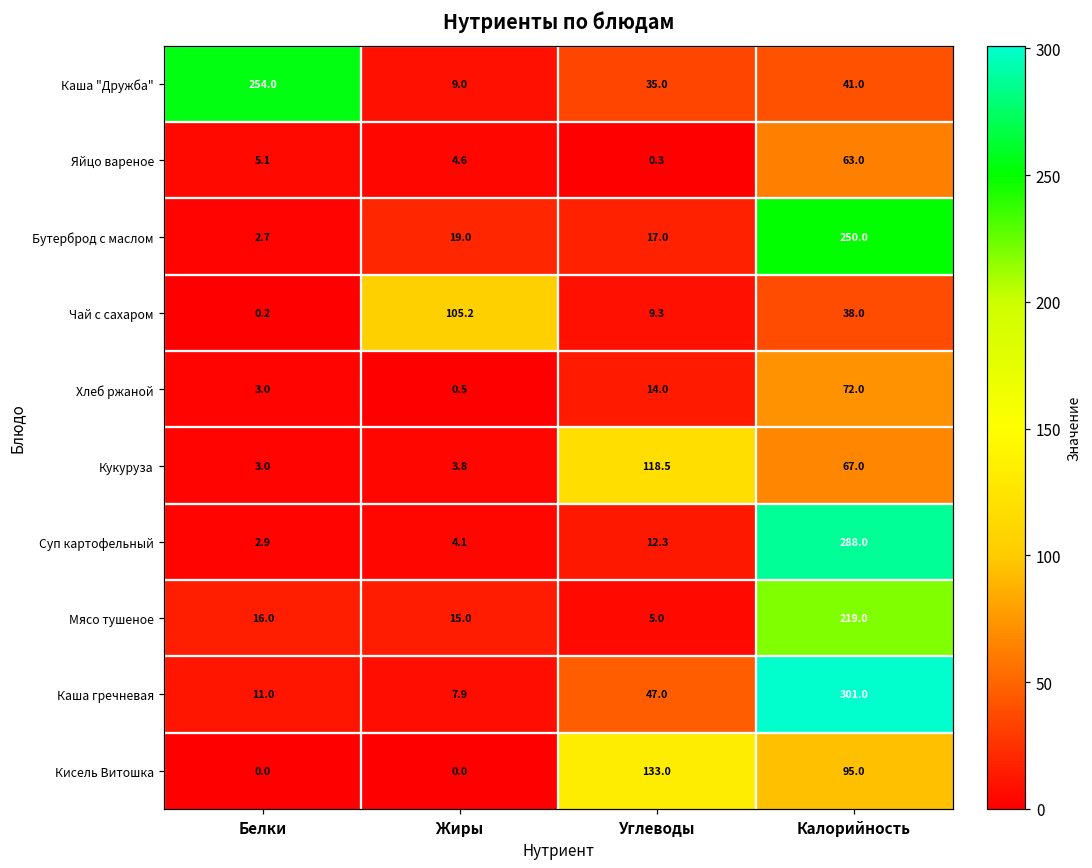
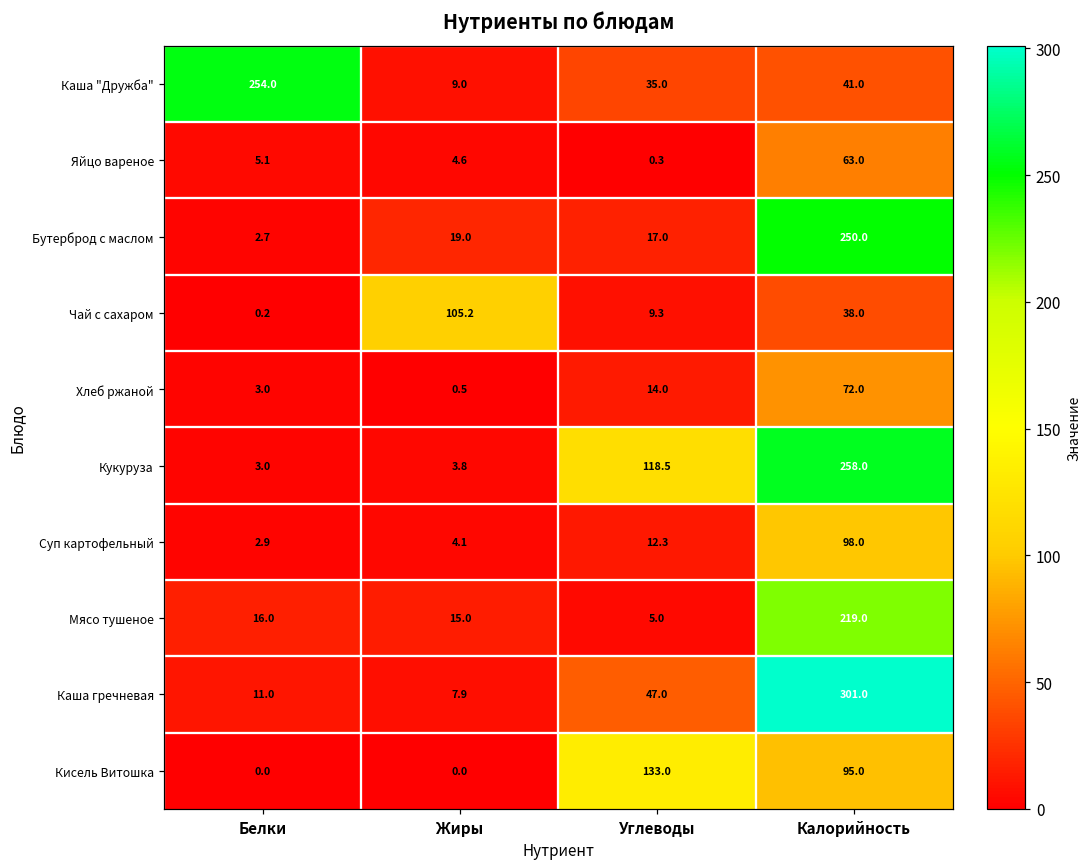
  {
    "Каша \"Дружба\"": {
      "Белки": 254.0,
      "Жиры": 9.0,
      "Углеводы": 35.0,
      "Калорийность": 41.0
    },
    "Яйцо вареное": {
      "Белки": 5.1,
      "Жиры": 4.6,
      "Углеводы": 0.3,
      "Калорийность": 63.0
    },
    "Бутерброд с маслом": {
      "Белки": 2.7,
      "Жиры": 19.0,
      "Углеводы": 17.0,
      "Калорийность": 250.0
    },
    "Чай с сахаром": {
      "Белки": 0.2,
      "Жиры": 105.2,
      "Углеводы": 9.3,
      "Калорийность": 38.0
    },
    "Хлеб ржаной": {
      "Белки": 3.0,
      "Жиры": 0.5,
      "Углеводы": 14.0,
      "Калорийность": 72.0
    },
    "Кукуруза": {
      "Белки": 3.0,
      "Жиры": 3.8,
      "Углеводы": 118.5,
-     "Калорийность": 67.0
+     "Калорийность": 258.0
    },
    "Суп картофельный": {
      "Белки": 2.9,
      "Жиры": 4.1,
      "Углеводы": 12.3,
-     "Калорийность": 288.0
+     "Калорийность": 98.0
    },
    "Мясо тушеное": {
      "Белки": 16.0,
      "Жиры": 15.0,
      "Углеводы": 5.0,
      "Калорийность": 219.0
    },
    "Каша гречневая": {
      "Белки": 11.0,
      "Жиры": 7.9,
      "Углеводы": 47.0,
      "Калорийность": 301.0
    },
    "Кисель Витошка": {
      "Белки": 0.0,
      "Жиры": 0.0,
      "Углеводы": 133.0,
      "Калорийность": 95.0
    }
  }
